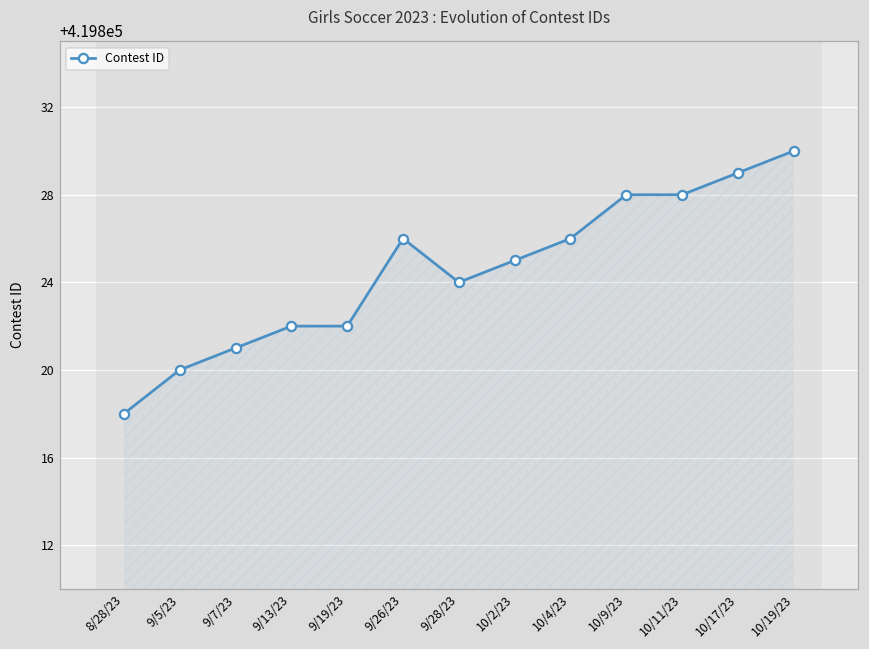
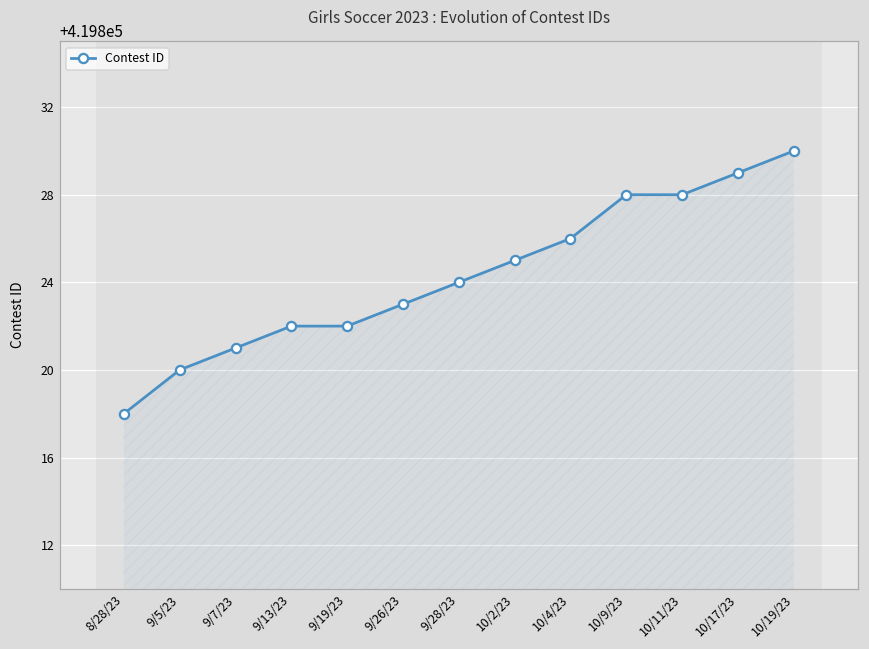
  {
    "8/28/23": 419818,
    "9/5/23": 419820,
    "9/7/23": 419821,
    "9/13/23": 419822,
    "9/19/23": 419822,
-   "9/26/23": 419826,
+   "9/26/23": 419823,
    "9/28/23": 419824,
    "10/2/23": 419825,
    "10/4/23": 419826,
    "10/9/23": 419828,
    "10/11/23": 419828,
    "10/17/23": 419829,
    "10/19/23": 419830
  }
